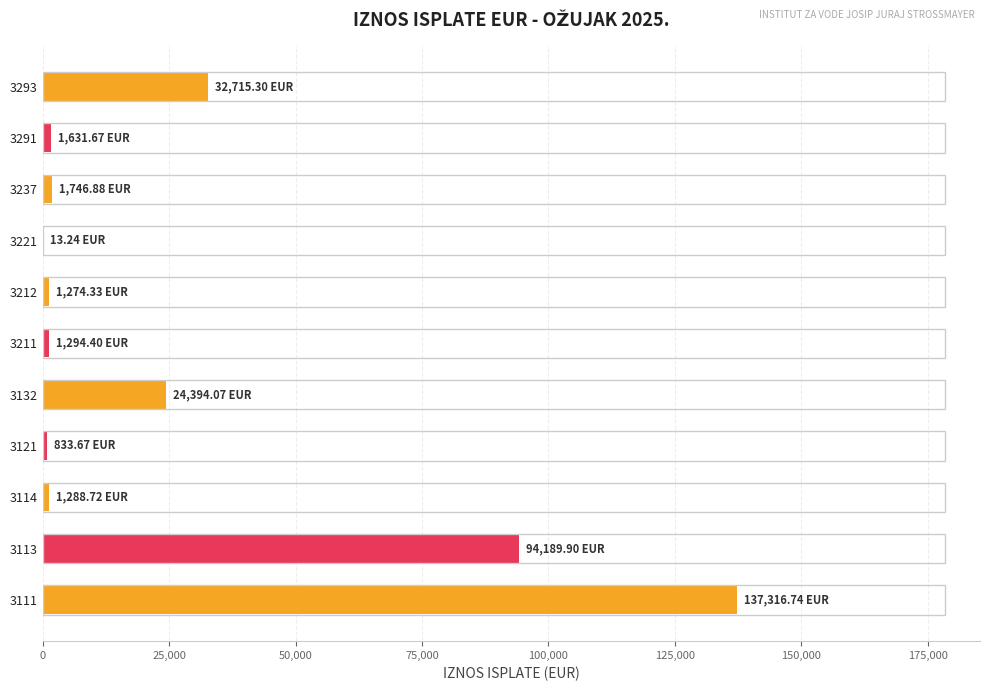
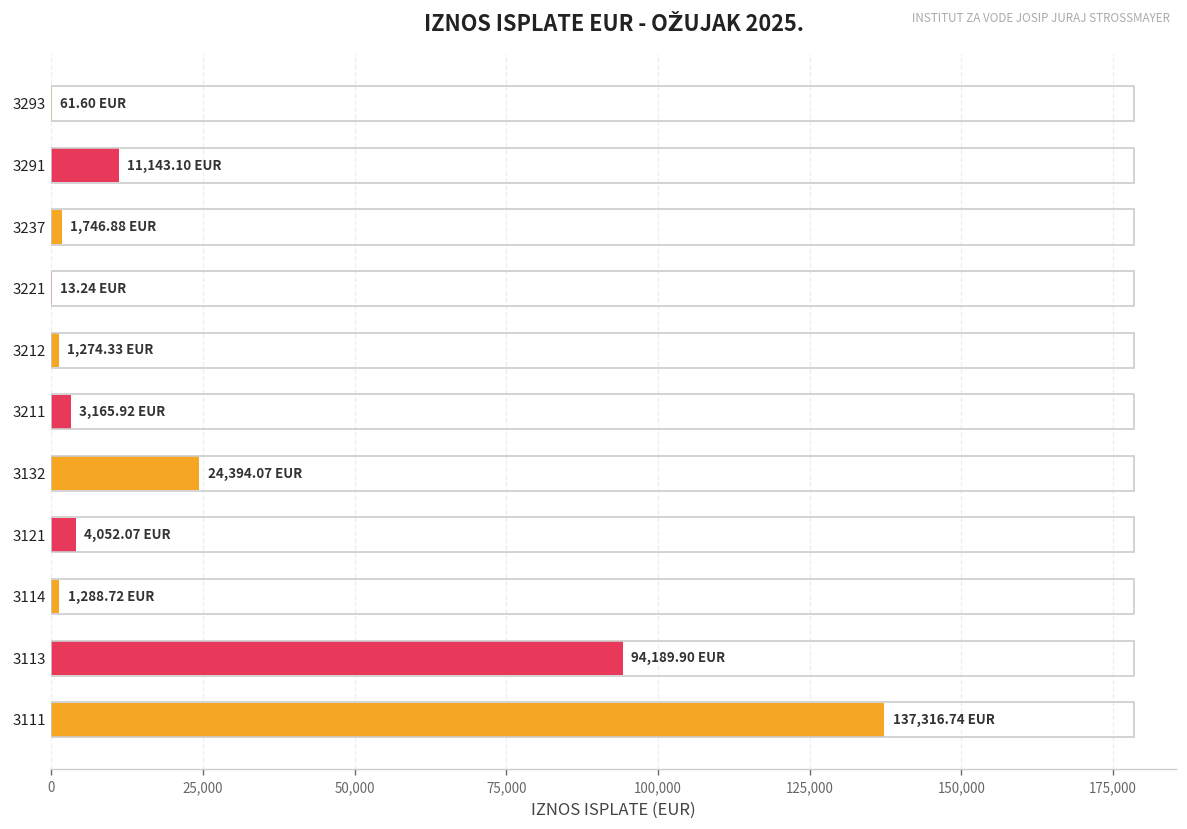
  {
-   "3293": "32,715.30",
-   "3291": "1,631.67",
+   "3293": "61.60",
+   "3291": "11,143.10",
    "3237": "1,746.88",
    "3221": "13.24",
    "3212": "1,274.33",
-   "3211": "1,294.40",
+   "3211": "3,165.92",
    "3132": "24,394.07",
-   "3121": "833.67",
+   "3121": "4,052.07",
    "3114": "1,288.72",
    "3113": "94,189.90",
    "3111": "137,316.74"
  }
